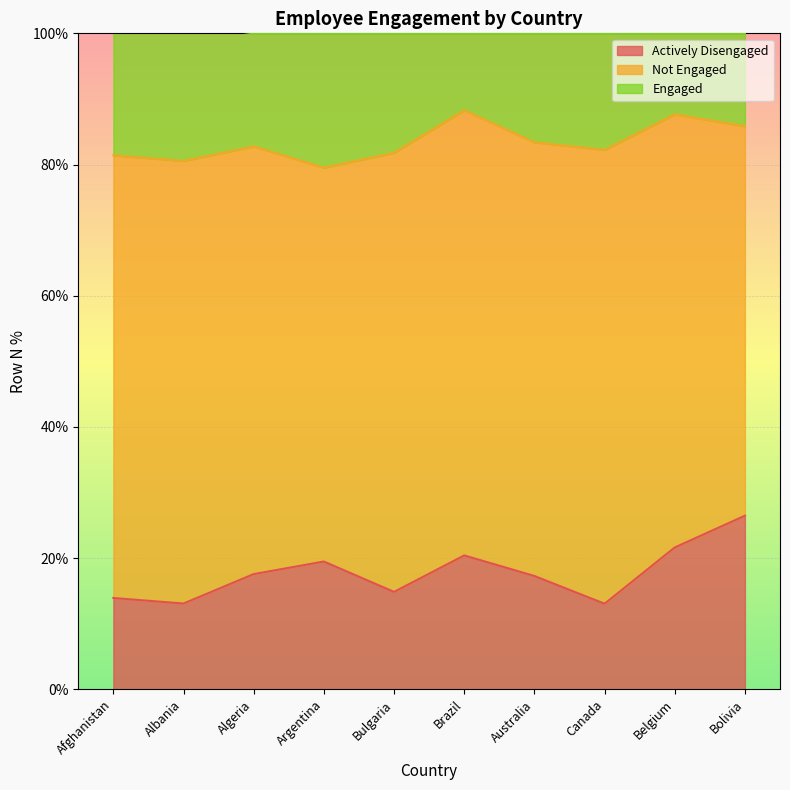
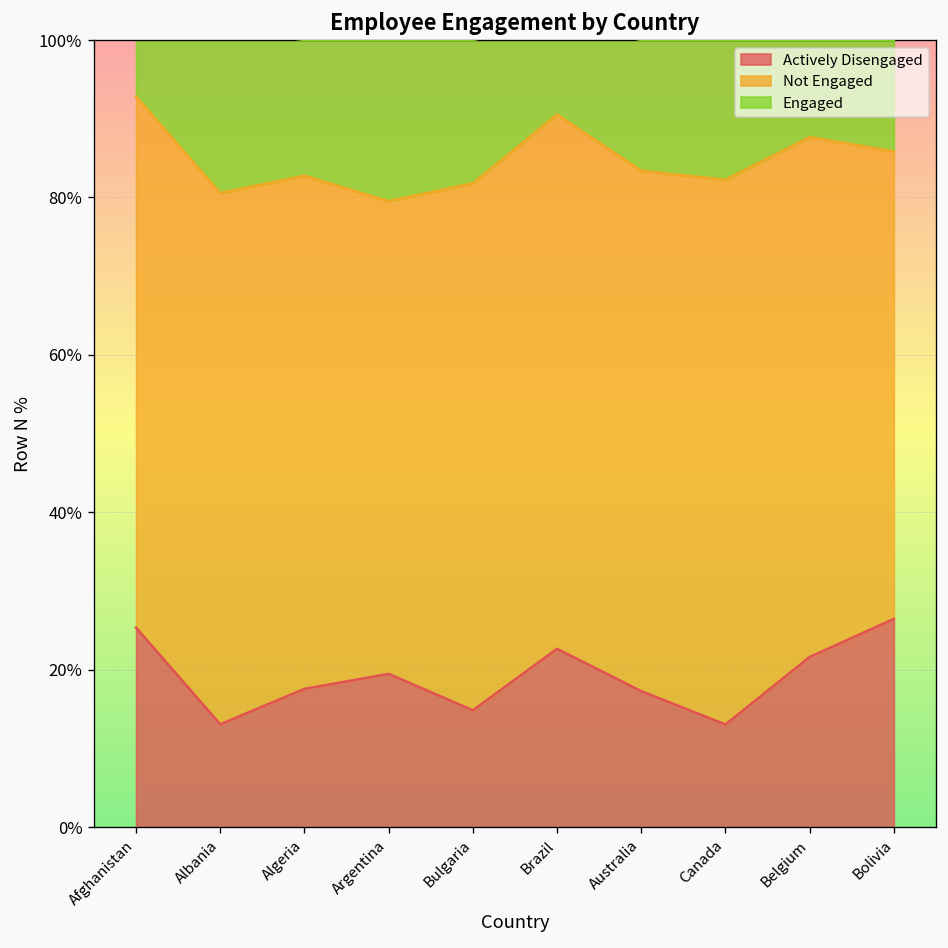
  {
    "Actively Disengaged": {
-     "Afghanistan": "14%",
+     "Afghanistan": "25%",
      "Albania": "13%",
      "Algeria": "18%",
      "Argentina": "19%",
      "Bulgaria": "15%",
-     "Brazil": "20%",
+     "Brazil": "23%",
      "Australia": "17%",
      "Canada": "13%",
      "Belgium": "22%",
      "Bolivia": "26%"
    },
    "Not Engaged": {
      "Afghanistan": "67%",
      "Albania": "67%",
      "Algeria": "65%",
      "Argentina": "60%",
      "Bulgaria": "67%",
      "Brazil": "68%",
      "Australia": "66%",
      "Canada": "69%",
      "Belgium": "66%",
      "Bolivia": "59%"
    },
    "Engaged": {
      "Algeria": "17%",
      "Argentina": "20%",
      "Bulgaria": "18%",
      "Australia": "17%",
      "Canada": "18%",
      "Belgium": "12%",
      "Bolivia": "14%"
    }
  }
